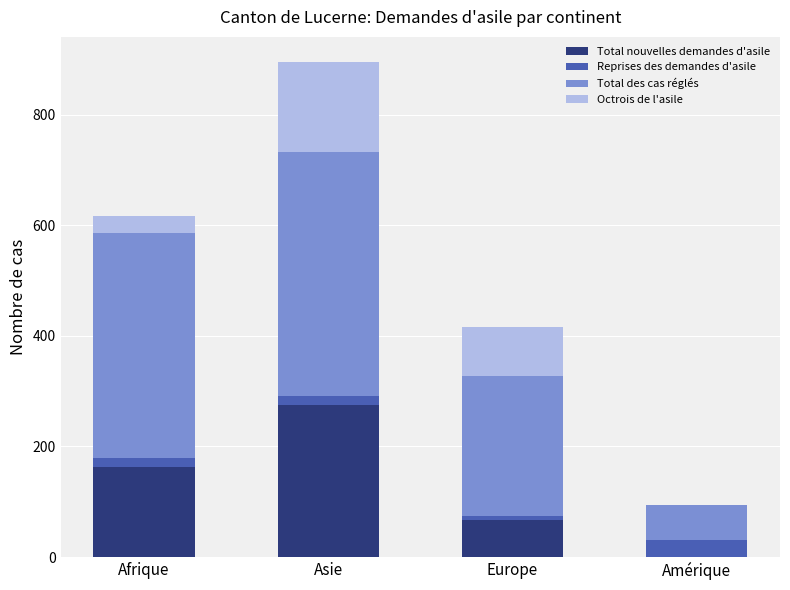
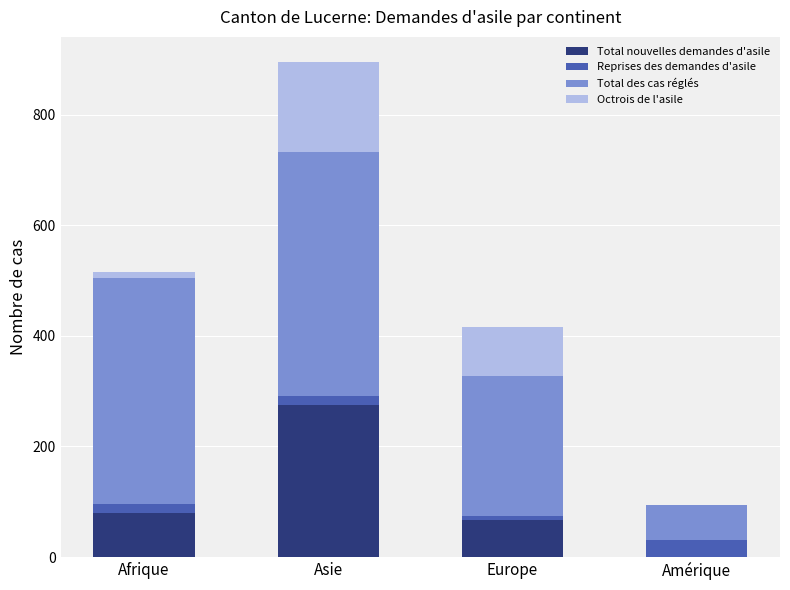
  {
    "Total nouvelles demandes d'asile": {
-     "Afrique": 160,
+     "Afrique": 80,
      "Asie": 280,
      "Europe": 70
    },
    "Reprises des demandes d'asile": {
      "Afrique": 20,
      "Asie": 20,
      "Europe": 10,
      "Amérique": 30
    },
    "Total des cas réglés": {
      "Afrique": 410,
      "Asie": 440,
      "Europe": 250,
      "Amérique": 70
    },
    "Octrois de l'asile": {
-     "Afrique": 30,
+     "Afrique": 10,
      "Asie": 160,
      "Europe": 90,
      "Amérique": 0
    }
  }
